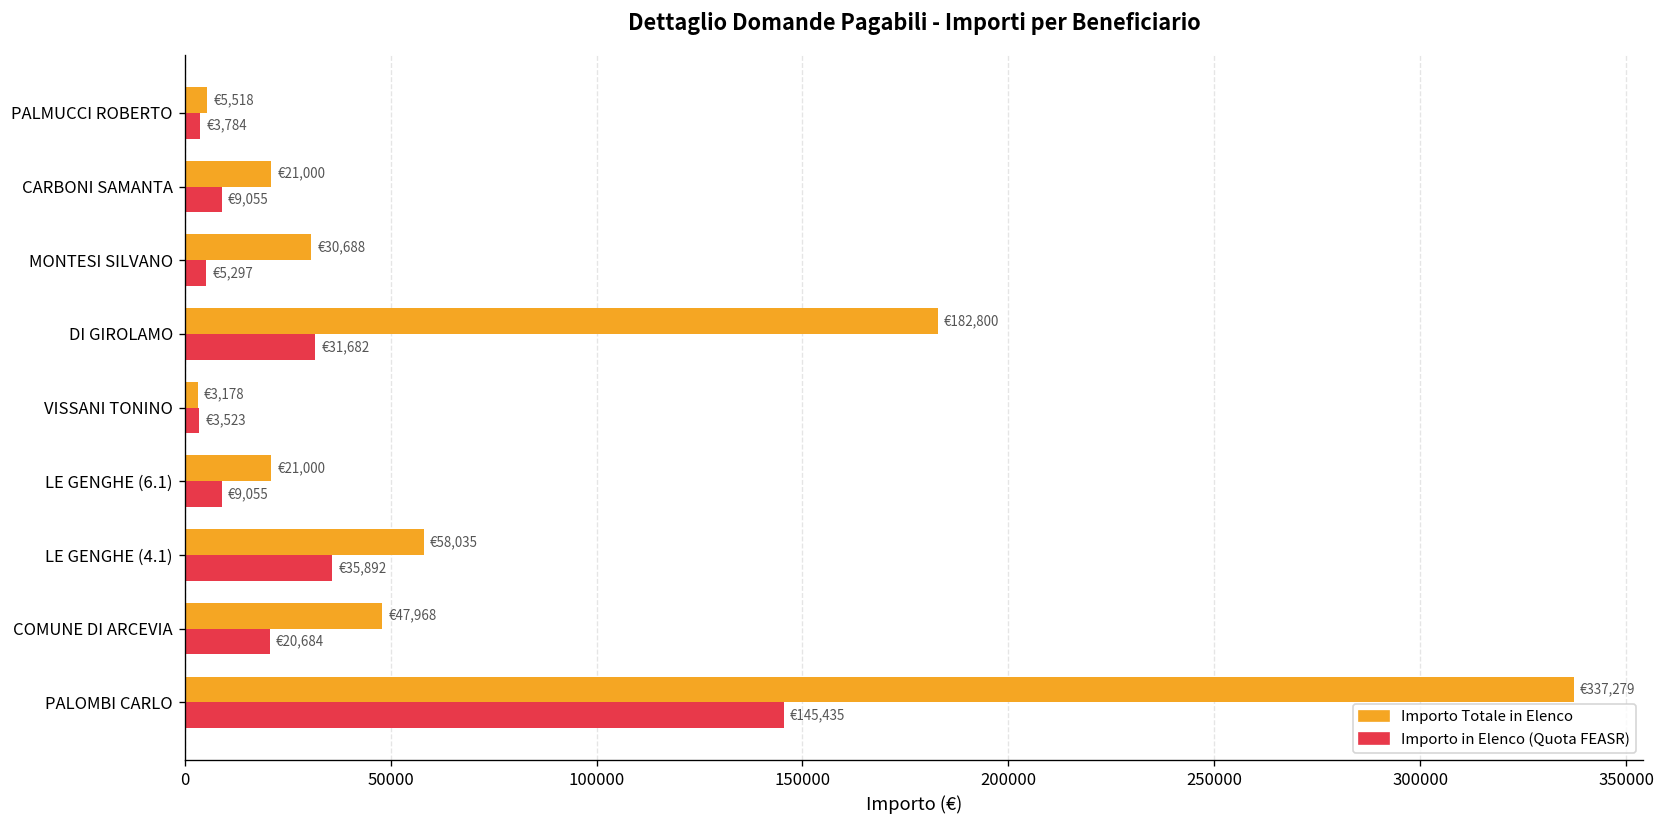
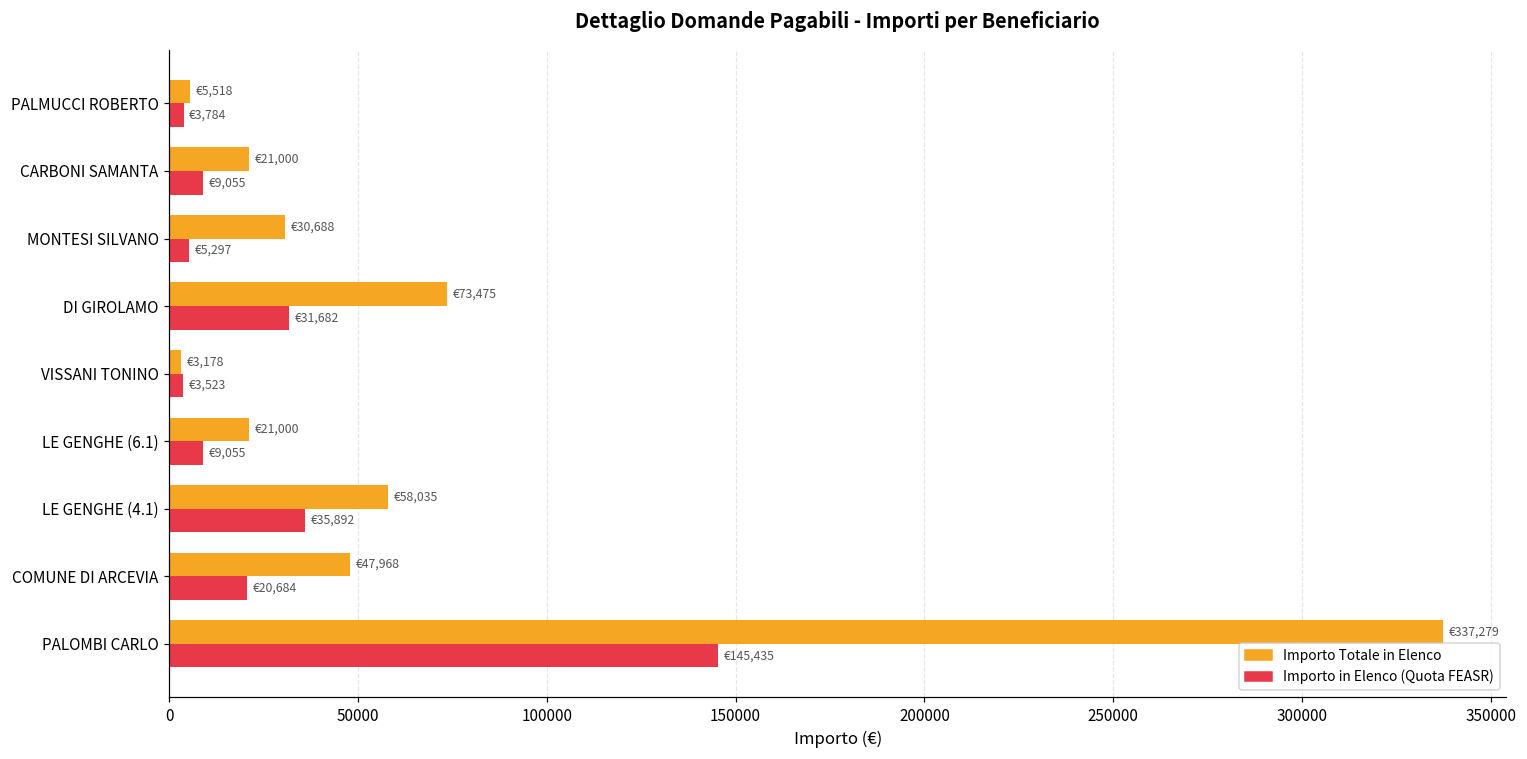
  {
    "Importo Totale in Elenco": {
      "PALMUCCI ROBERTO": "€5,518",
      "CARBONI SAMANTA": "€21,000",
      "MONTESI SILVANO": "€30,688",
-     "DI GIROLAMO": "€182,800",
+     "DI GIROLAMO": "€73,475",
      "VISSANI TONINO": "€3,178",
      "LE GENGHE (6.1)": "€21,000",
      "LE GENGHE (4.1)": "€58,035",
      "COMUNE DI ARCEVIA": "€47,968",
      "PALOMBI CARLO": "€337,279"
    },
    "Importo in Elenco (Quota FEASR)": {
      "PALMUCCI ROBERTO": "€3,784",
      "CARBONI SAMANTA": "€9,055",
      "MONTESI SILVANO": "€5,297",
      "DI GIROLAMO": "€31,682",
      "VISSANI TONINO": "€3,523",
      "LE GENGHE (6.1)": "€9,055",
      "LE GENGHE (4.1)": "€35,892",
      "COMUNE DI ARCEVIA": "€20,684",
      "PALOMBI CARLO": "€145,435"
    }
  }
